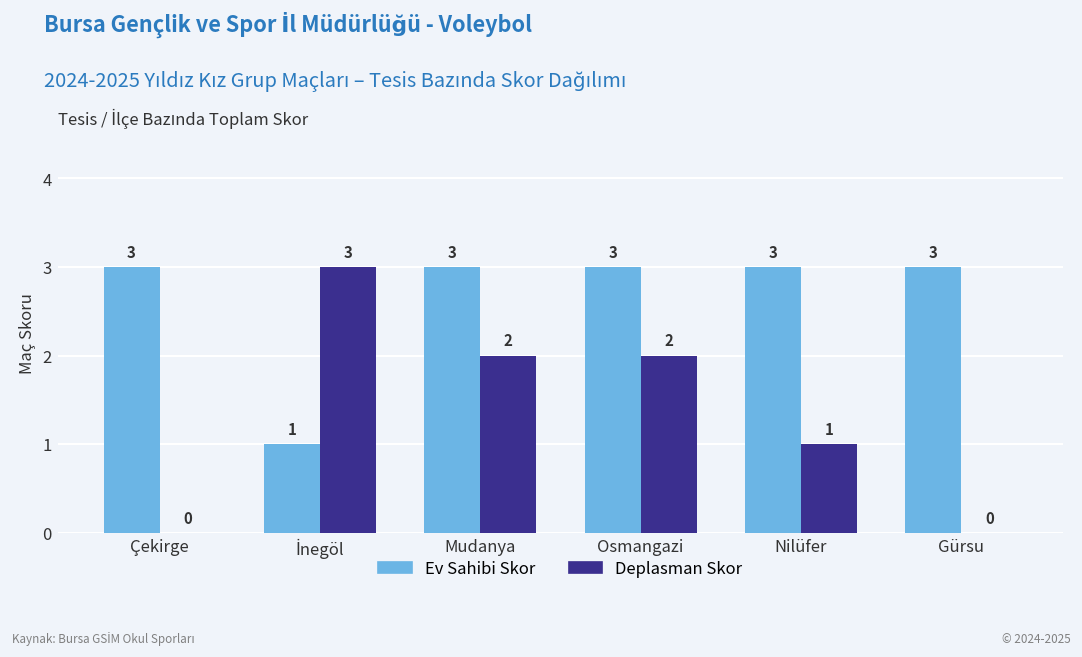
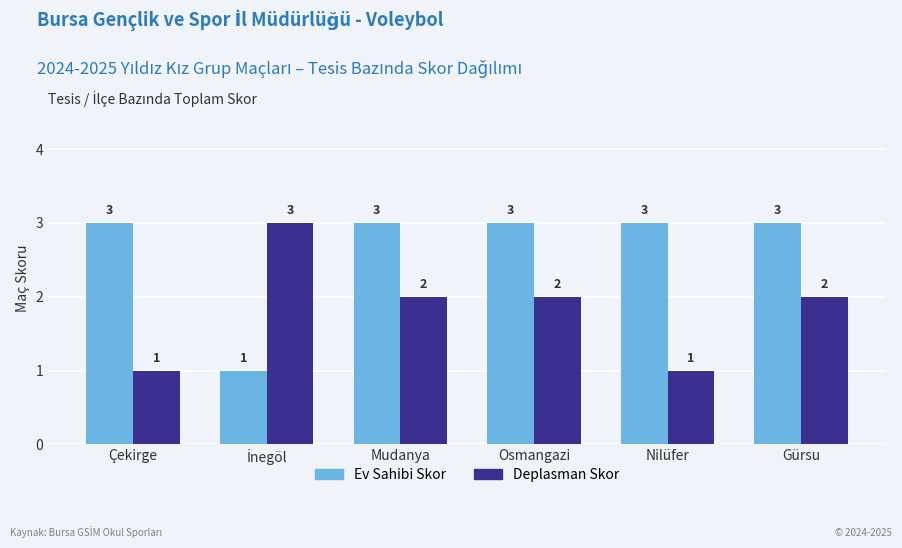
  {
    "Ev Sahibi Skor": {
      "Çekirge": 3,
      "İnegöl": 1,
      "Mudanya": 3,
      "Osmangazi": 3,
      "Nilüfer": 3,
      "Gürsu": 3
    },
    "Deplasman Skor": {
-     "Çekirge": 0,
+     "Çekirge": 1,
      "İnegöl": 3,
      "Mudanya": 2,
      "Osmangazi": 2,
      "Nilüfer": 1,
-     "Gürsu": 0
+     "Gürsu": 2
    }
  }
